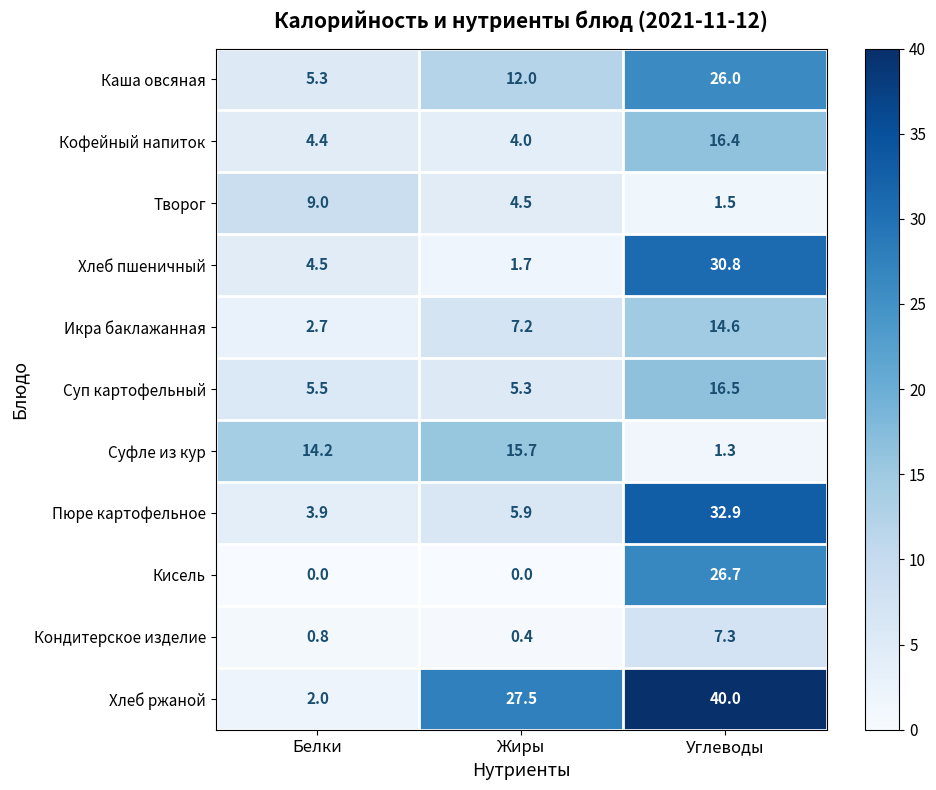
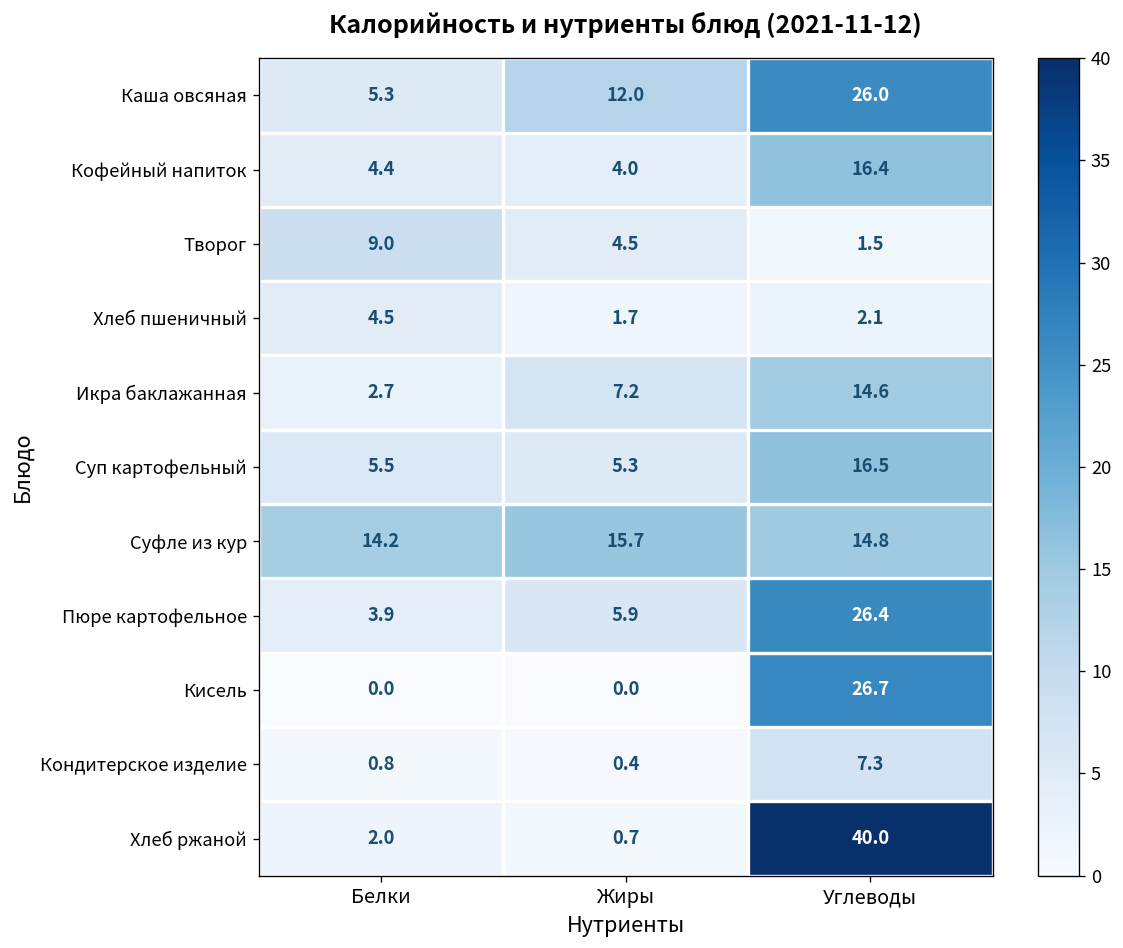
  {
    "Каша овсяная": {
      "Белки": 5.3,
      "Жиры": 12.0,
      "Углеводы": 26.0
    },
    "Кофейный напиток": {
      "Белки": 4.4,
      "Жиры": 4.0,
      "Углеводы": 16.4
    },
    "Творог": {
      "Белки": 9.0,
      "Жиры": 4.5,
      "Углеводы": 1.5
    },
    "Хлеб пшеничный": {
      "Белки": 4.5,
      "Жиры": 1.7,
-     "Углеводы": 30.8
+     "Углеводы": 2.1
    },
    "Икра баклажанная": {
      "Белки": 2.7,
      "Жиры": 7.2,
      "Углеводы": 14.6
    },
    "Суп картофельный": {
      "Белки": 5.5,
      "Жиры": 5.3,
      "Углеводы": 16.5
    },
    "Суфле из кур": {
      "Белки": 14.2,
      "Жиры": 15.7,
-     "Углеводы": 1.3
+     "Углеводы": 14.8
    },
    "Пюре картофельное": {
      "Белки": 3.9,
      "Жиры": 5.9,
-     "Углеводы": 32.9
+     "Углеводы": 26.4
    },
    "Кисель": {
      "Белки": 0.0,
      "Жиры": 0.0,
      "Углеводы": 26.7
    },
    "Кондитерское изделие": {
      "Белки": 0.8,
      "Жиры": 0.4,
      "Углеводы": 7.3
    },
    "Хлеб ржаной": {
      "Белки": 2.0,
-     "Жиры": 27.5,
+     "Жиры": 0.7,
      "Углеводы": 40.0
    }
  }
